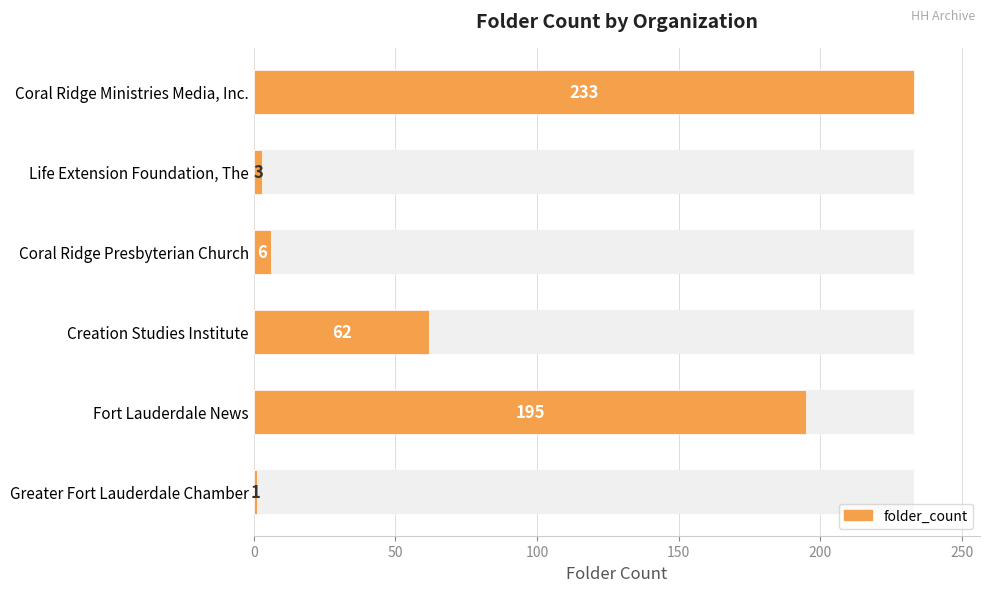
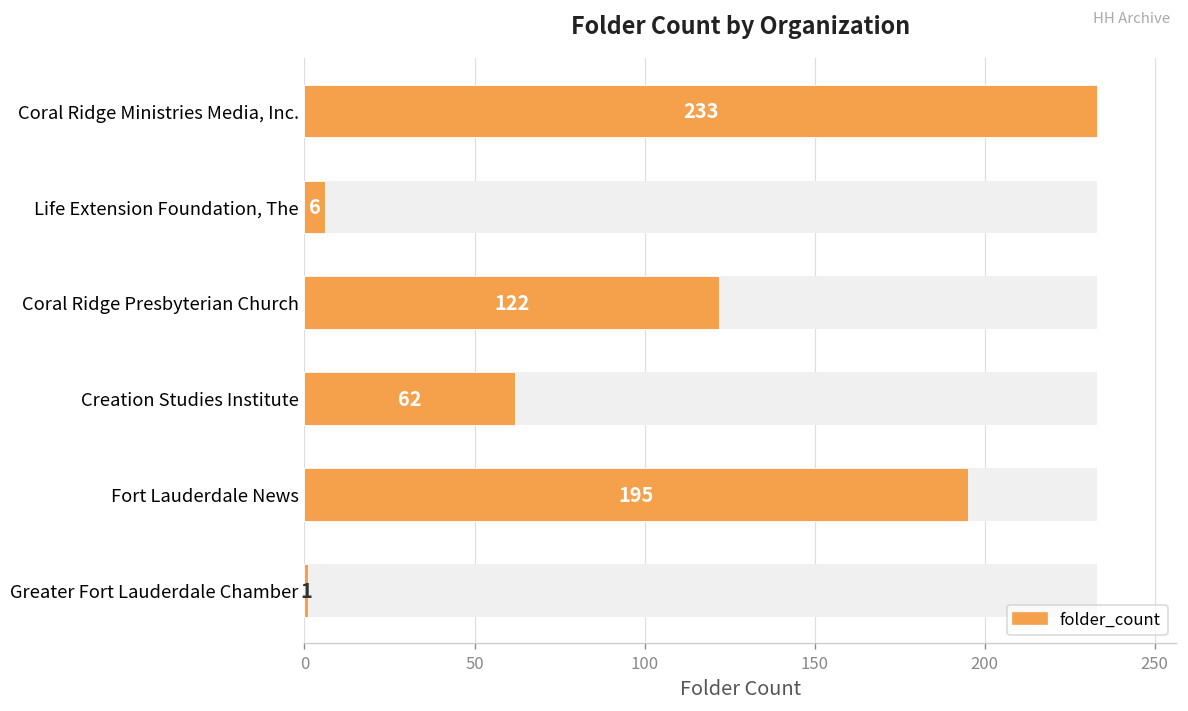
  {
    "folder_count": {
      "Coral Ridge Ministries Media, Inc.": 233,
-     "Life Extension Foundation, The": 3,
-     "Coral Ridge Presbyterian Church": 6
+     "Life Extension Foundation, The": 6,
+     "Coral Ridge Presbyterian Church": 122
    }
  }
